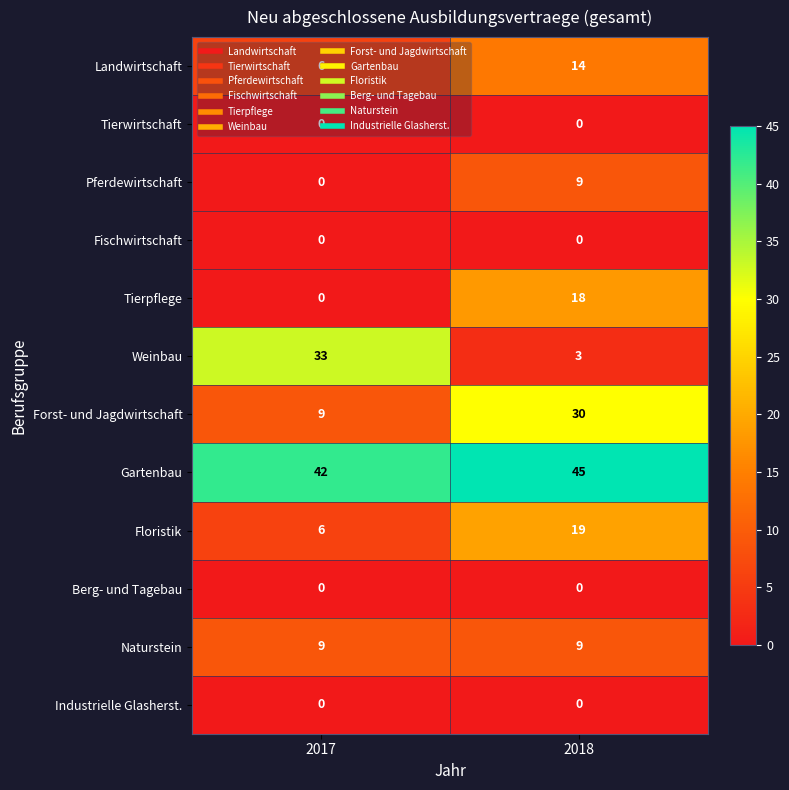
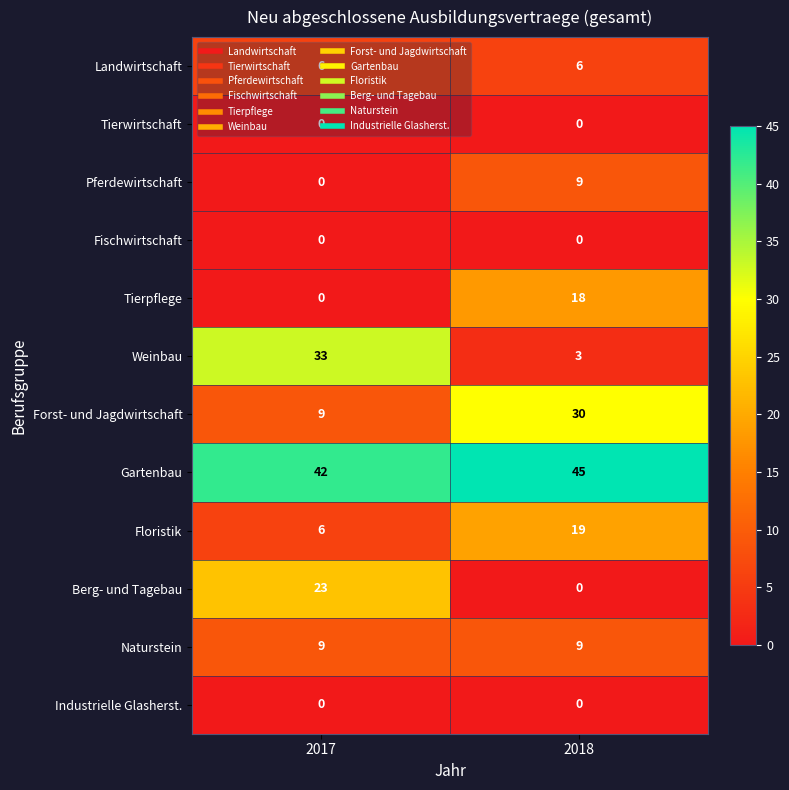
  {
    "Landwirtschaft": {
-     "2018": 14
+     "2018": 6
    },
    "Tierwirtschaft": {
      "2018": 0
    },
    "Pferdewirtschaft": {
      "2017": 0,
      "2018": 9
    },
    "Fischwirtschaft": {
      "2017": 0,
      "2018": 0
    },
    "Tierpflege": {
      "2017": 0,
      "2018": 18
    },
    "Weinbau": {
      "2017": 33,
      "2018": 3
    },
    "Forst- und Jagdwirtschaft": {
      "2017": 9,
      "2018": 30
    },
    "Gartenbau": {
      "2017": 42,
      "2018": 45
    },
    "Floristik": {
      "2017": 6,
      "2018": 19
    },
    "Berg- und Tagebau": {
-     "2017": 0,
+     "2017": 23,
      "2018": 0
    },
    "Naturstein": {
      "2017": 9,
      "2018": 9
    },
    "Industrielle Glasherst.": {
      "2017": 0,
      "2018": 0
    }
  }
